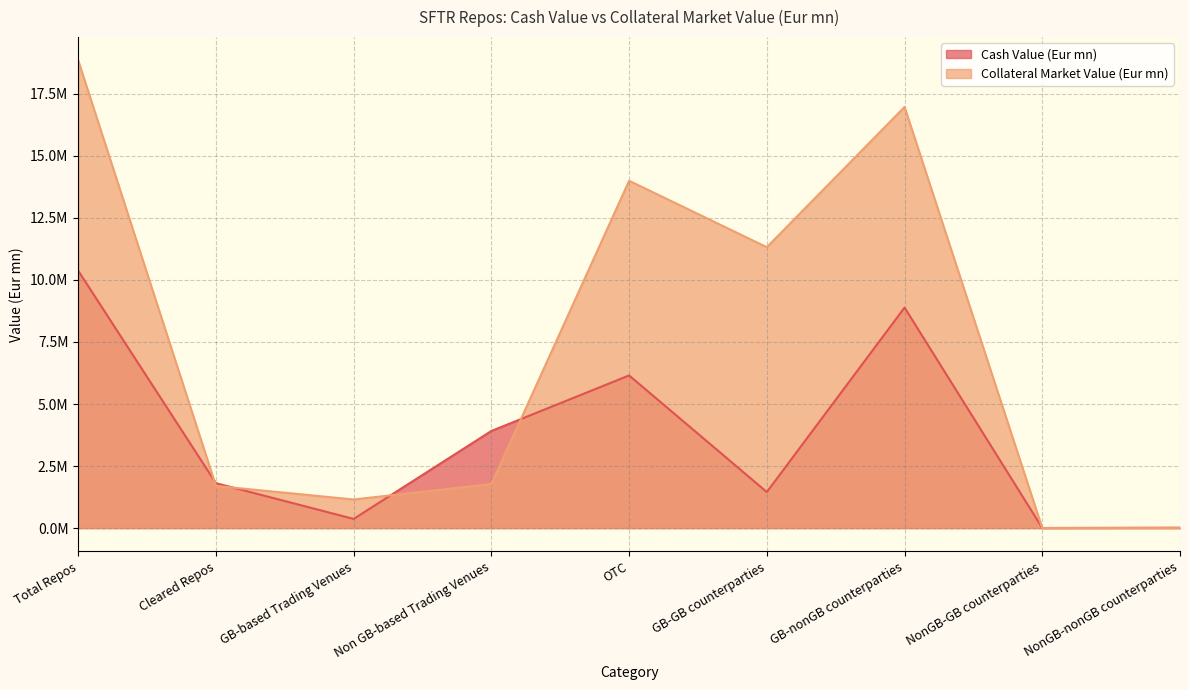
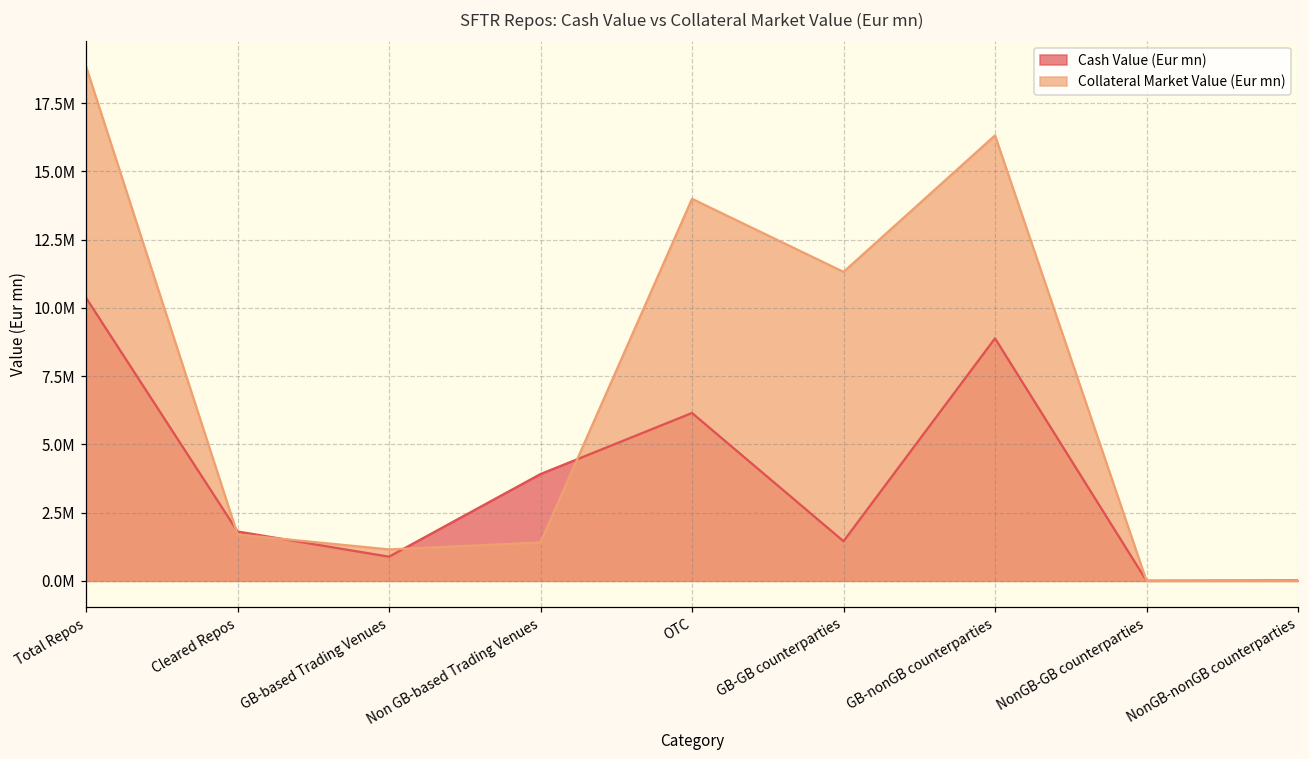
  {
    "Cash Value (Eur mn)": {
      "Total Repos": 10400000,
      "Cleared Repos": 1800000,
-     "GB-based Trading Venues": 400000,
+     "GB-based Trading Venues": 900000,
      "Non GB-based Trading Venues": 3900000,
      "OTC": 6200000,
      "GB-GB counterparties": 1500000,
      "GB-nonGB counterparties": 8900000
    },
    "Collateral Market Value (Eur mn)": {
      "Total Repos": 18800000,
      "Cleared Repos": 1700000,
      "GB-based Trading Venues": 1200000,
-     "Non GB-based Trading Venues": 1800000,
+     "Non GB-based Trading Venues": 1400000,
      "OTC": 14000000,
      "GB-GB counterparties": 11300000,
-     "GB-nonGB counterparties": 17000000
+     "GB-nonGB counterparties": 16300000
    }
  }
